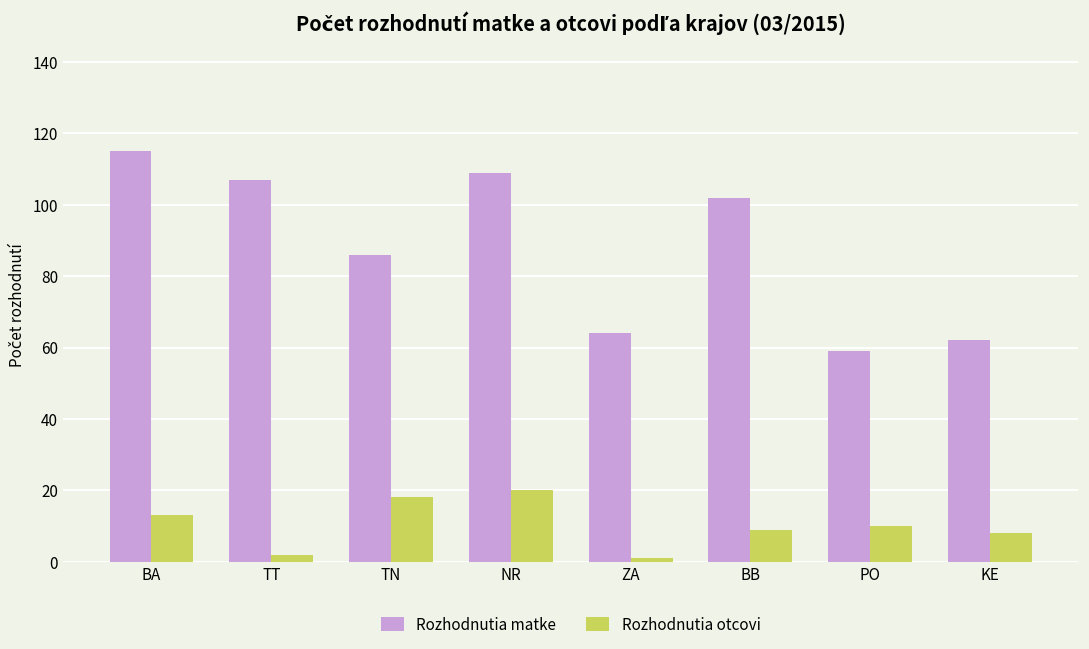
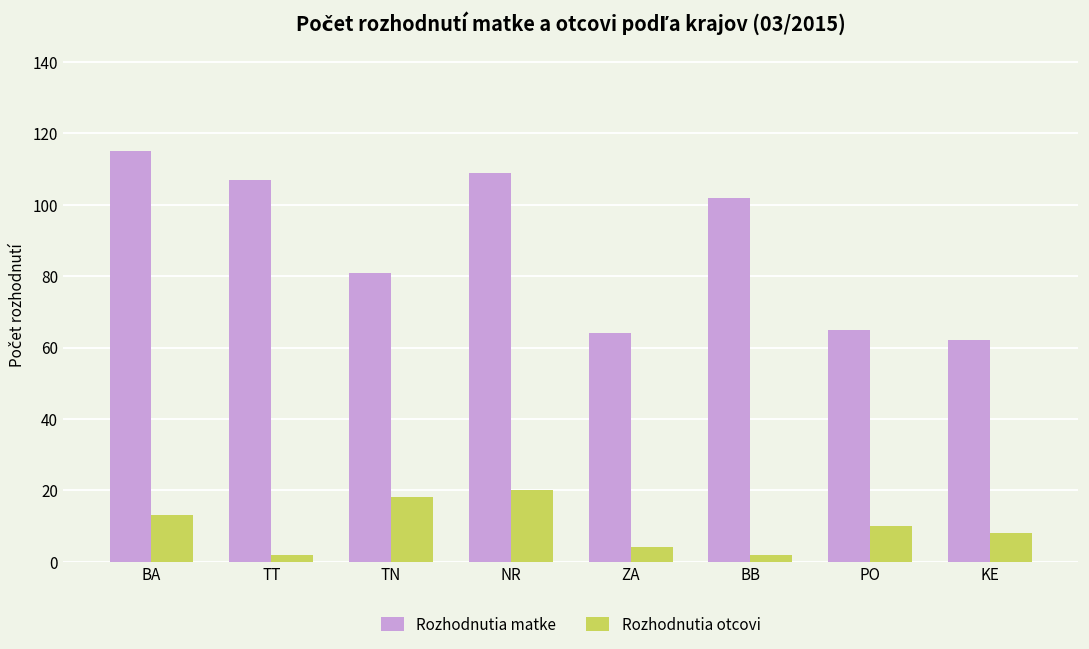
  {
    "Rozhodnutia matke": {
      "BA": 115,
      "TT": 107,
-     "TN": 86,
+     "TN": 81,
      "NR": 109,
      "ZA": 64,
      "BB": 102,
-     "PO": 59,
+     "PO": 65,
      "KE": 62
    },
    "Rozhodnutia otcovi": {
      "BA": 13,
      "TT": 2,
      "TN": 18,
      "NR": 20,
-     "ZA": 1,
-     "BB": 9,
+     "ZA": 4,
+     "BB": 2,
      "PO": 10,
      "KE": 8
    }
  }
